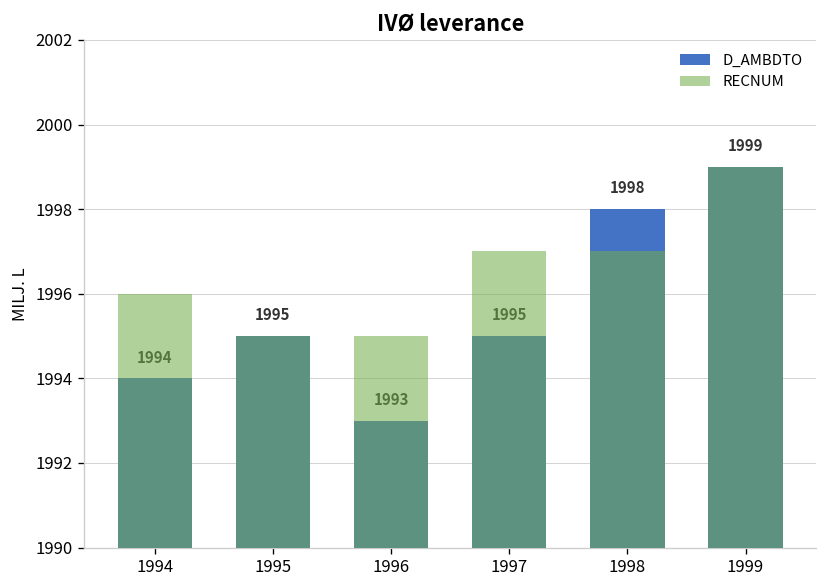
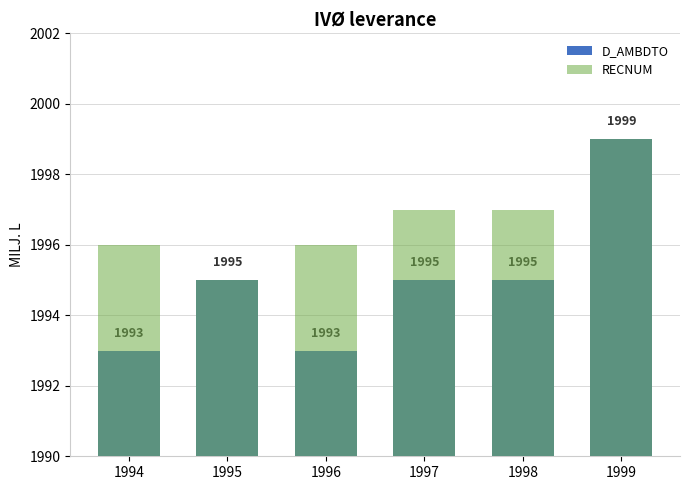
  {
    "D_AMBDTO": {
-     "1994": 1994,
+     "1994": 1993,
      "1995": 1995,
-     "1998": 1998,
+     "1998": 1995,
      "1999": 1999
    },
    "RECNUM": {
-     "1996": 1995
+     "1996": 1996
    }
  }
